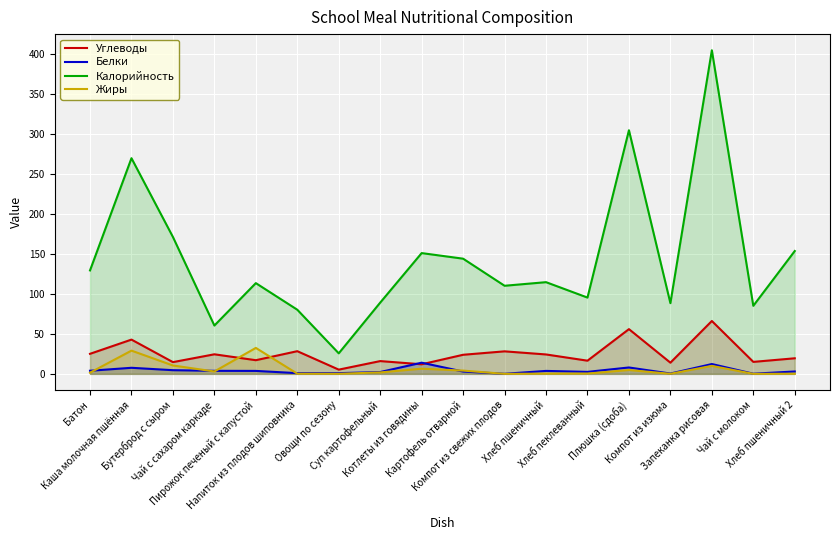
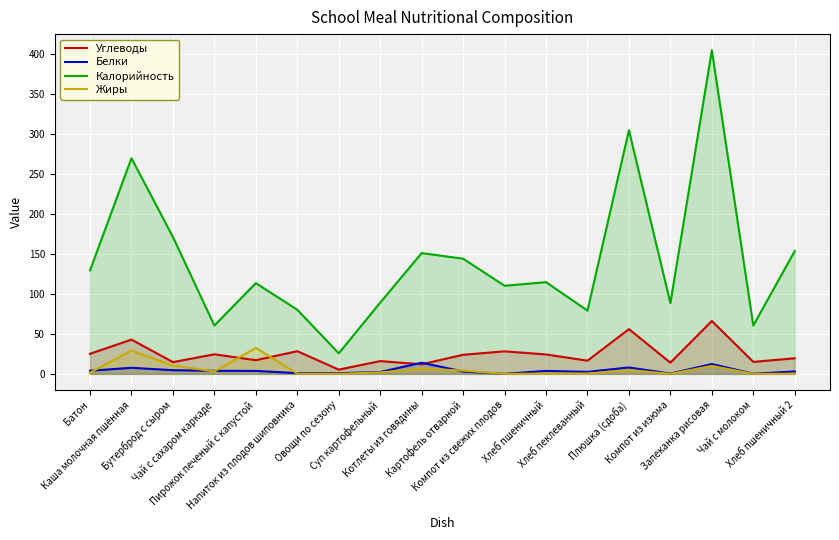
  {
    "Углеводы": {
      "Батон": 30,
      "Каша молочная пшённая": 40,
      "Бутерброд с сыром": 10,
      "Чай с сахаром каркаде": 20,
      "Пирожок печеный с капустой": 20,
      "Напиток из плодов шиповника": 30,
      "Овощи по сезону": 10,
      "Суп картофельный": 20,
      "Картофель отварной": 20,
      "Компот из свежих плодов": 30,
      "Хлеб пшеничный": 20,
      "Хлеб пеклеванный": 20,
      "Плюшка (сдоба)": 60,
      "Компот из изюма": 10,
      "Запеканка рисовая": 70,
      "Чай с молоком": 20,
      "Хлеб пшеничный 2": 20
    },
    "Белки": {
      "Каша молочная пшённая": 10,
      "Бутерброд с сыром": 0,
      "Пирожок печеный с капустой": 0,
      "Хлеб пшеничный": 0
    },
    "Калорийность": {
      "Батон": 130,
      "Каша молочная пшённая": 270,
      "Бутерброд с сыром": 170,
      "Чай с сахаром каркаде": 60,
      "Пирожок печеный с капустой": 110,
      "Напиток из плодов шиповника": 80,
      "Овощи по сезону": 30,
      "Суп картофельный": 90,
      "Котлеты из говядины": 150,
      "Картофель отварной": 140,
      "Компот из свежих плодов": 110,
      "Хлеб пшеничный": 110,
-     "Хлеб пеклеванный": 100,
+     "Хлеб пеклеванный": 80,
      "Плюшка (сдоба)": 310,
      "Компот из изюма": 90,
      "Запеканка рисовая": 410,
-     "Чай с молоком": 90,
+     "Чай с молоком": 60,
      "Хлеб пшеничный 2": 150
    },
    "Жиры": {
      "Каша молочная пшённая": 30,
      "Бутерброд с сыром": 10,
      "Пирожок печеный с капустой": 30,
      "Котлеты из говядины": 10,
      "Хлеб пшеничный": 0
    }
  }
